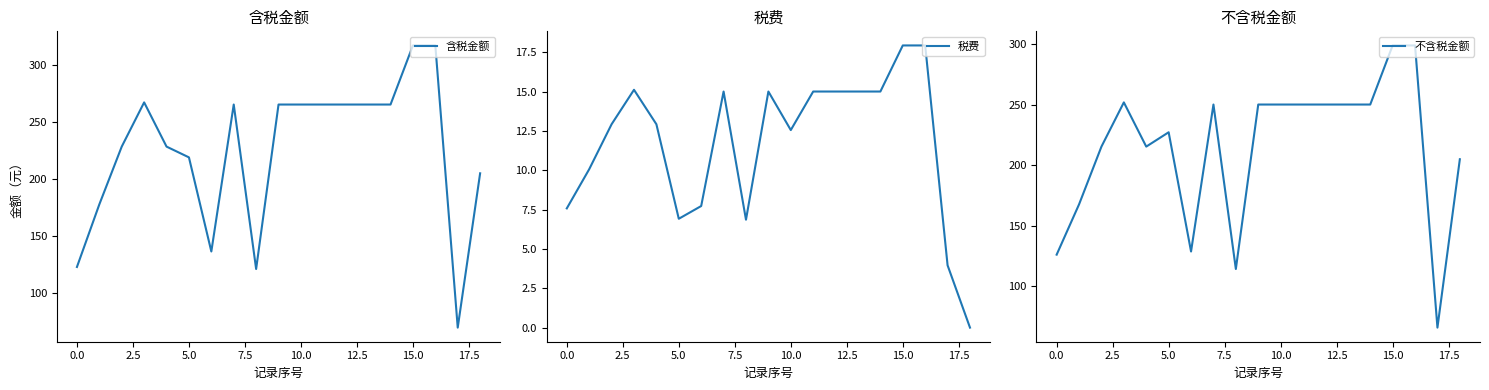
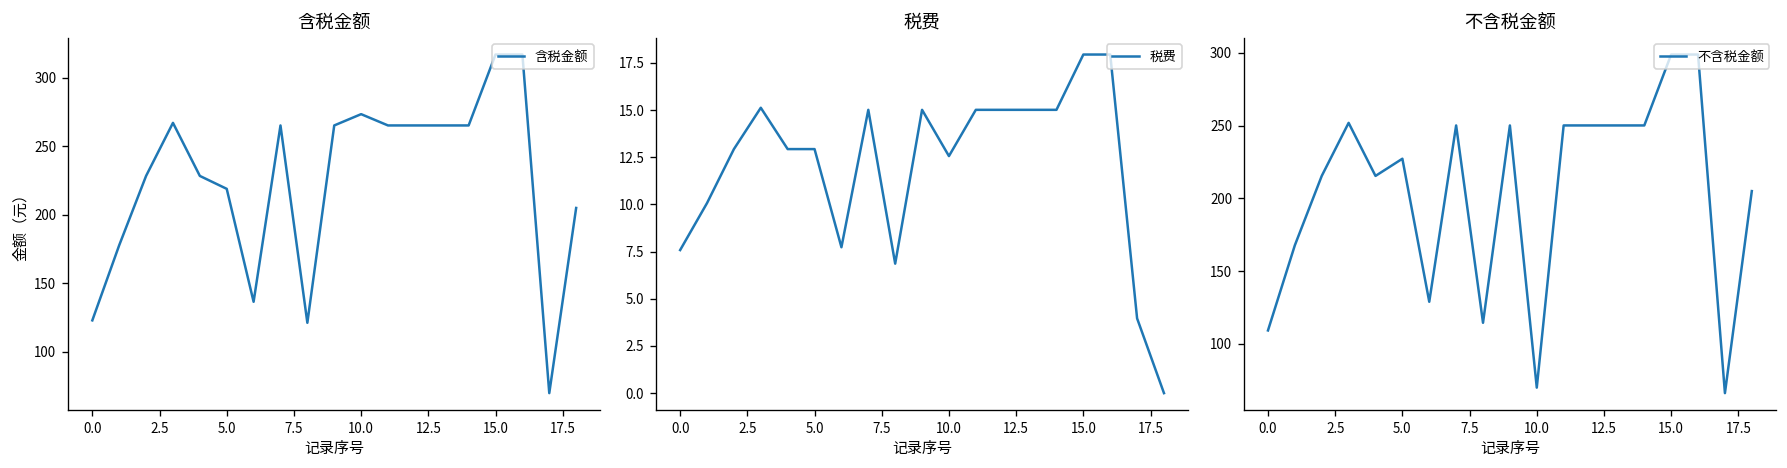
  {
    "含税金额": {
      "0.0": 123,
      "5.0": 219,
-     "10.0": 265
+     "10.0": 273
    },
    "税费": {
      "0.0": 7.6,
-     "5.0": 6.9,
+     "5.0": 12.9,
      "10.0": 12.6,
      "15.0": 17.9
    },
    "不含税金额": {
-     "0.0": 126,
+     "0.0": 109,
      "5.0": 227,
-     "10.0": 250
+     "10.0": 70
    }
  }
